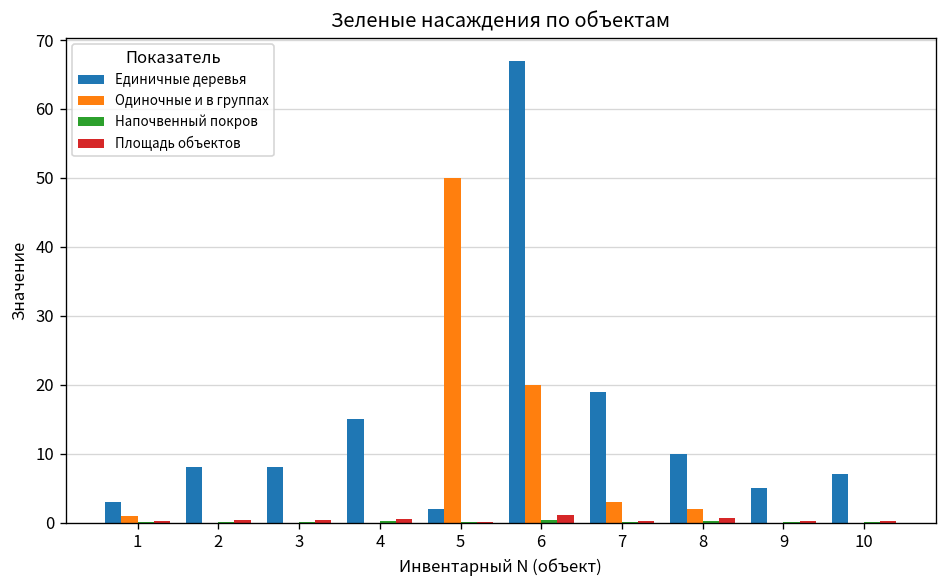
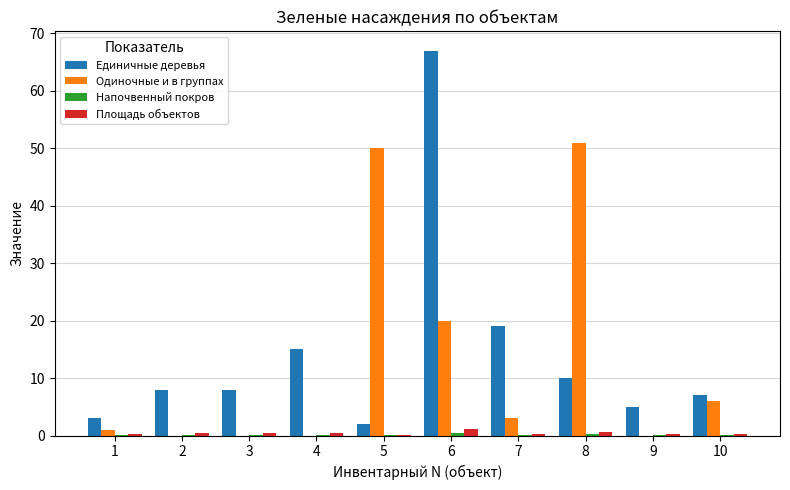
  {
    "Единичные деревья": {
      "1": 3,
      "2": 8,
      "3": 8,
      "4": 15,
      "5": 2,
      "6": 67,
      "7": 19,
      "8": 10,
      "9": 5,
      "10": 7
    },
    "Одиночные и в группах": {
      "1": 1,
      "2": 0,
      "3": 0,
      "4": 0,
      "5": 50,
      "6": 20,
      "7": 3,
-     "8": 2,
+     "8": 51,
      "9": 0,
-     "10": 0
+     "10": 6
    },
    "Площадь объектов": {
      "2": 0,
      "3": 0,
      "4": 0,
      "6": 1,
      "8": 1
    }
  }
